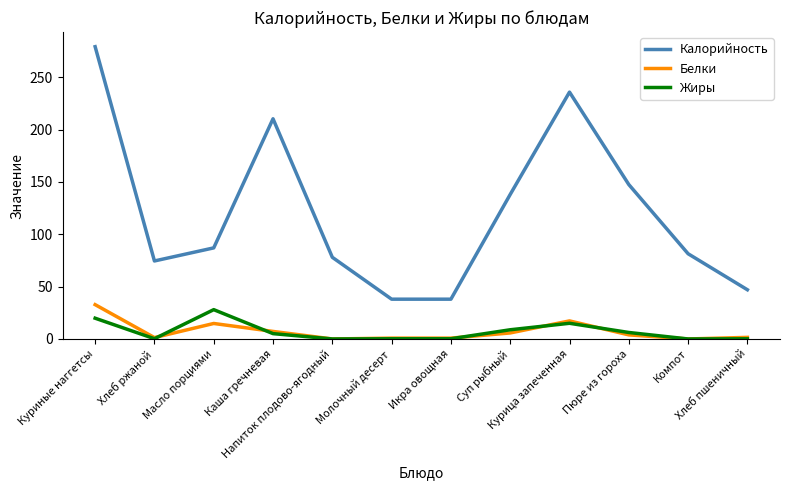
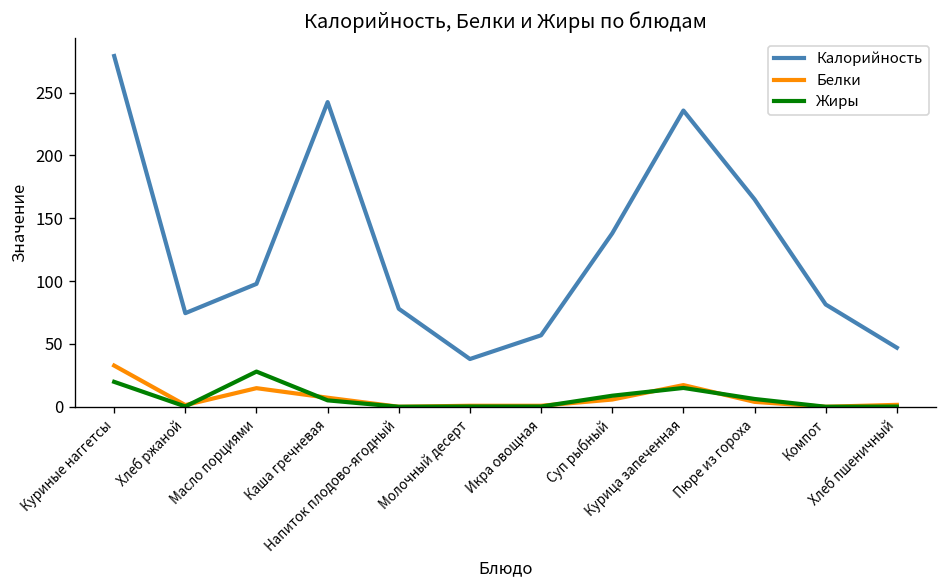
  {
    "Калорийность": {
      "Куриные наггетсы": 279,
      "Хлеб ржаной": 75,
-     "Масло порциями": 87,
-     "Каша гречневая": 210,
+     "Масло порциями": 98,
+     "Каша гречневая": 243,
      "Напиток плодово-ягодный": 78,
      "Молочный десерт": 38,
-     "Икра овощная": 38,
+     "Икра овощная": 57,
      "Суп рыбный": 138,
      "Курица запеченная": 236,
-     "Пюре из гороха": 148,
+     "Пюре из гороха": 165,
      "Компот": 81,
      "Хлеб пшеничный": 47
    },
    "Белки": {
      "Куриные наггетсы": 33,
      "Масло порциями": 15,
      "Суп рыбный": 6
    },
    "Жиры": {
      "Куриные наггетсы": 20,
      "Масло порциями": 28,
      "Суп рыбный": 9
    }
  }
